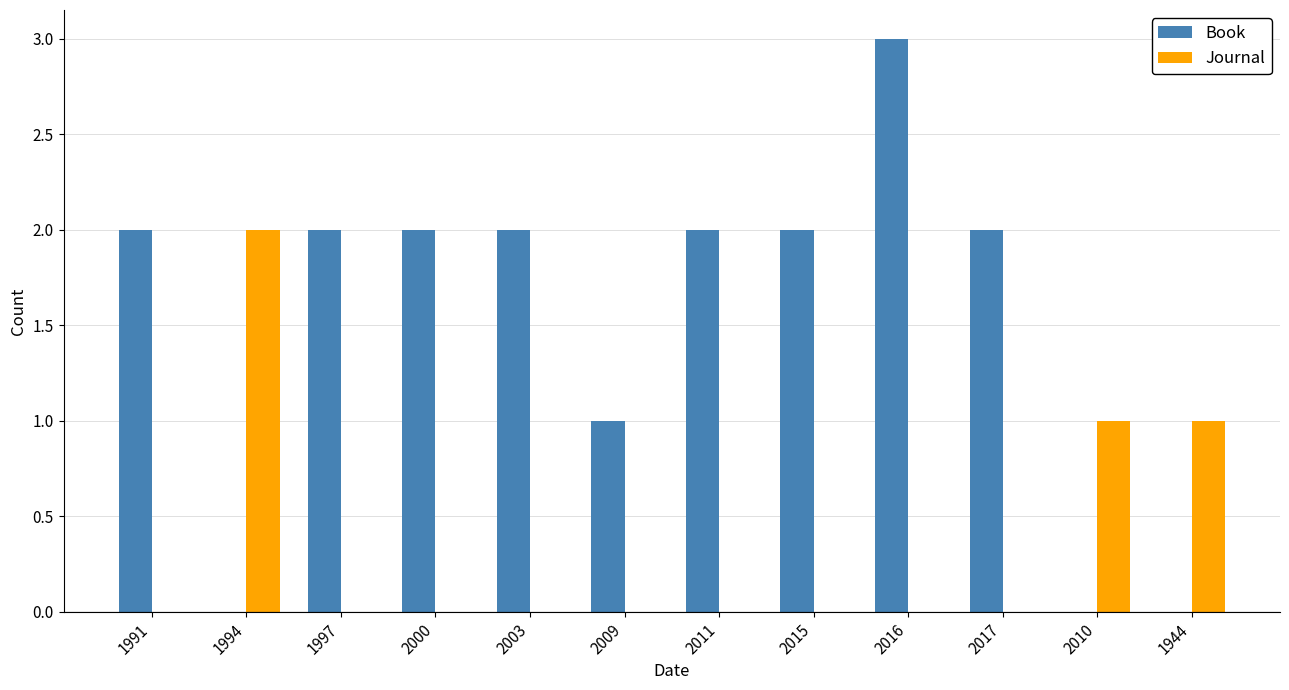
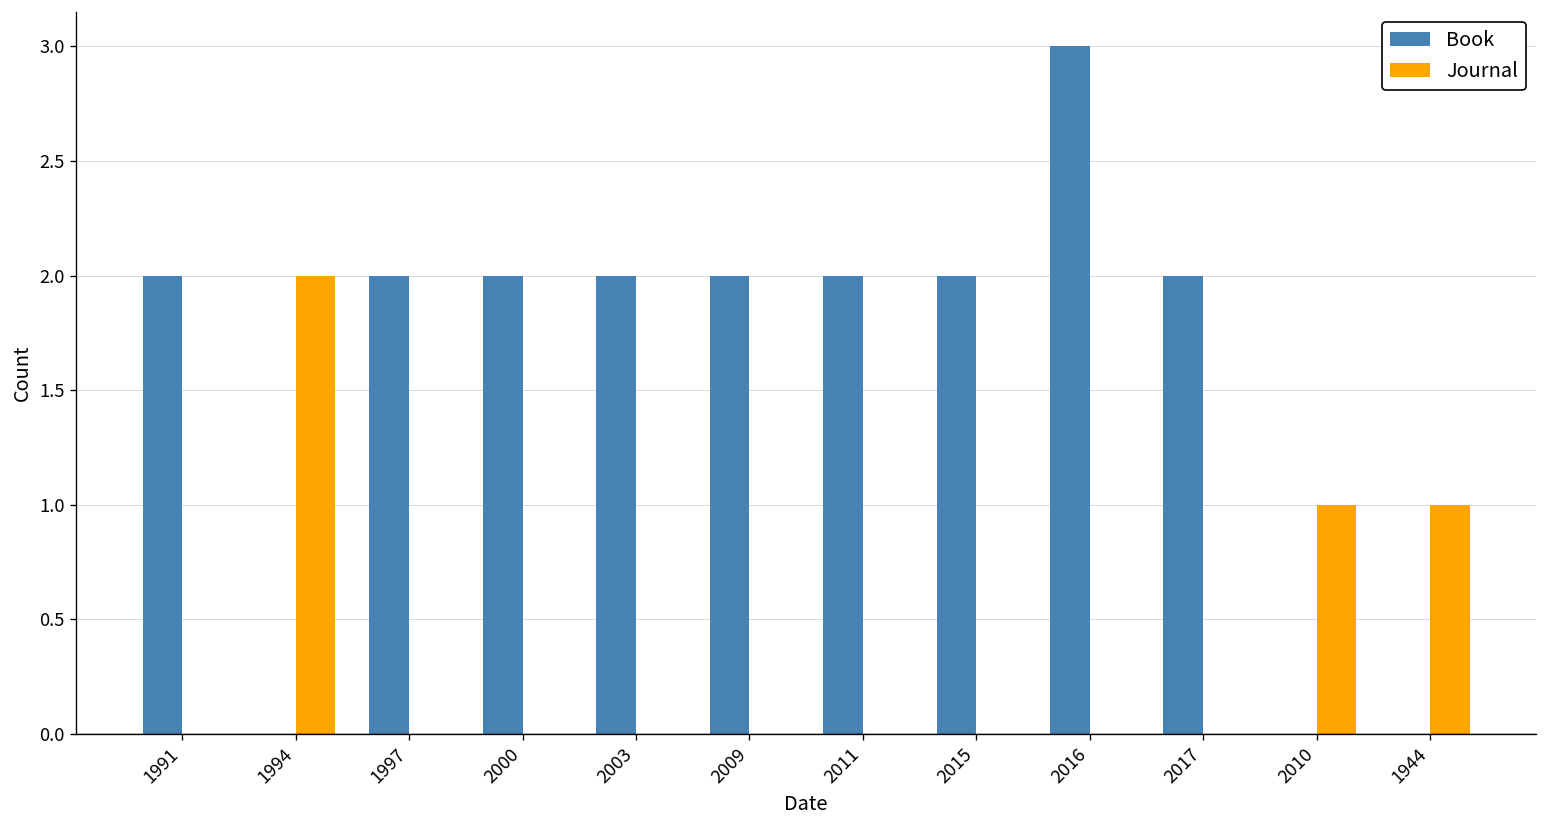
  {
    "Book": {
      "1991": 2,
      "1994": 0,
      "1997": 2,
      "2000": 2,
      "2003": 2,
-     "2009": 1,
+     "2009": 2,
      "2011": 2,
      "2015": 2,
      "2016": 3,
      "2017": 2,
      "2010": 0,
      "1944": 0
    },
    "Journal": {
      "1991": 0,
      "1994": 2,
      "1997": 0,
      "2000": 0,
      "2003": 0,
      "2009": 0,
      "2011": 0,
      "2015": 0,
      "2016": 0,
      "2017": 0,
      "2010": 1,
      "1944": 1
    }
  }
